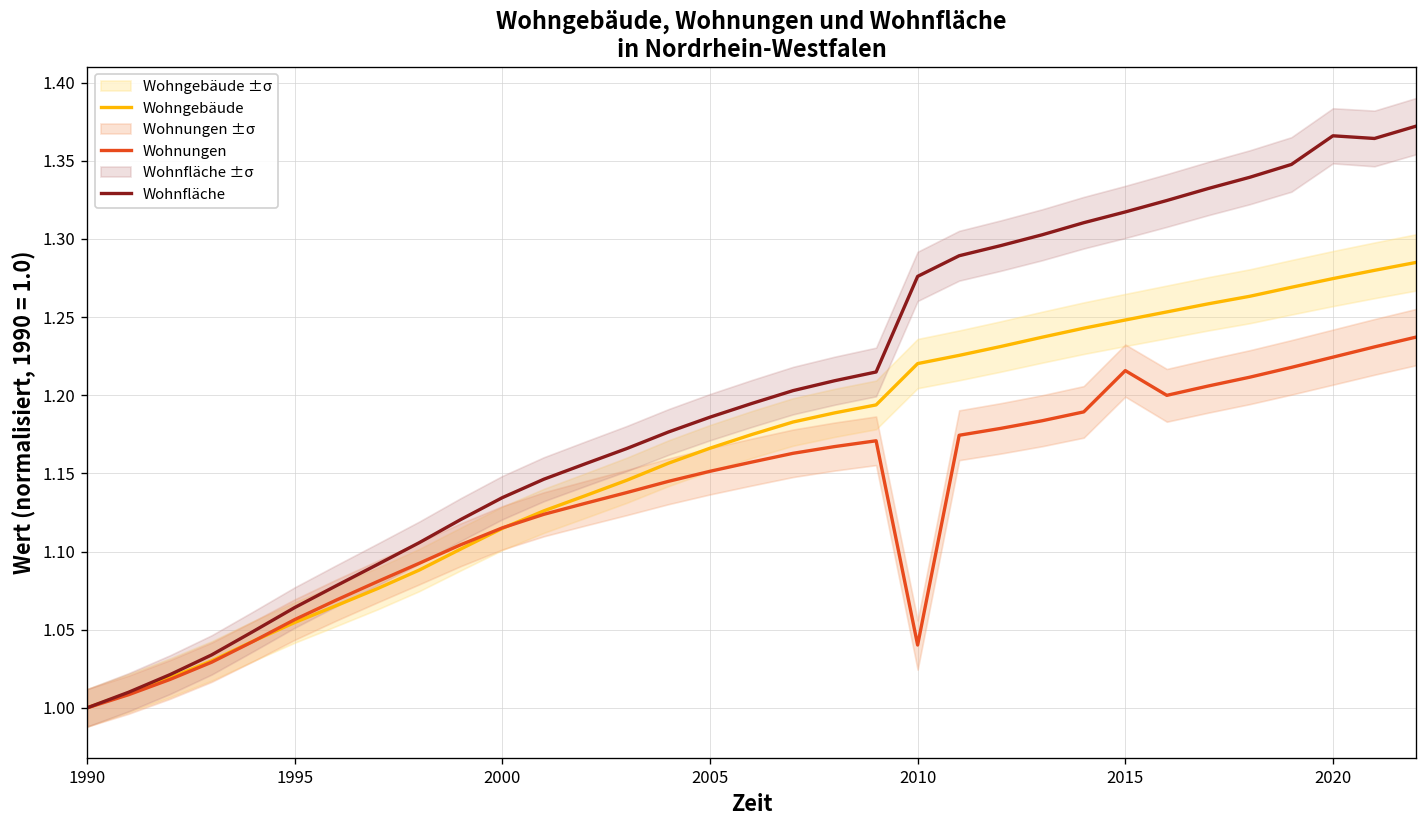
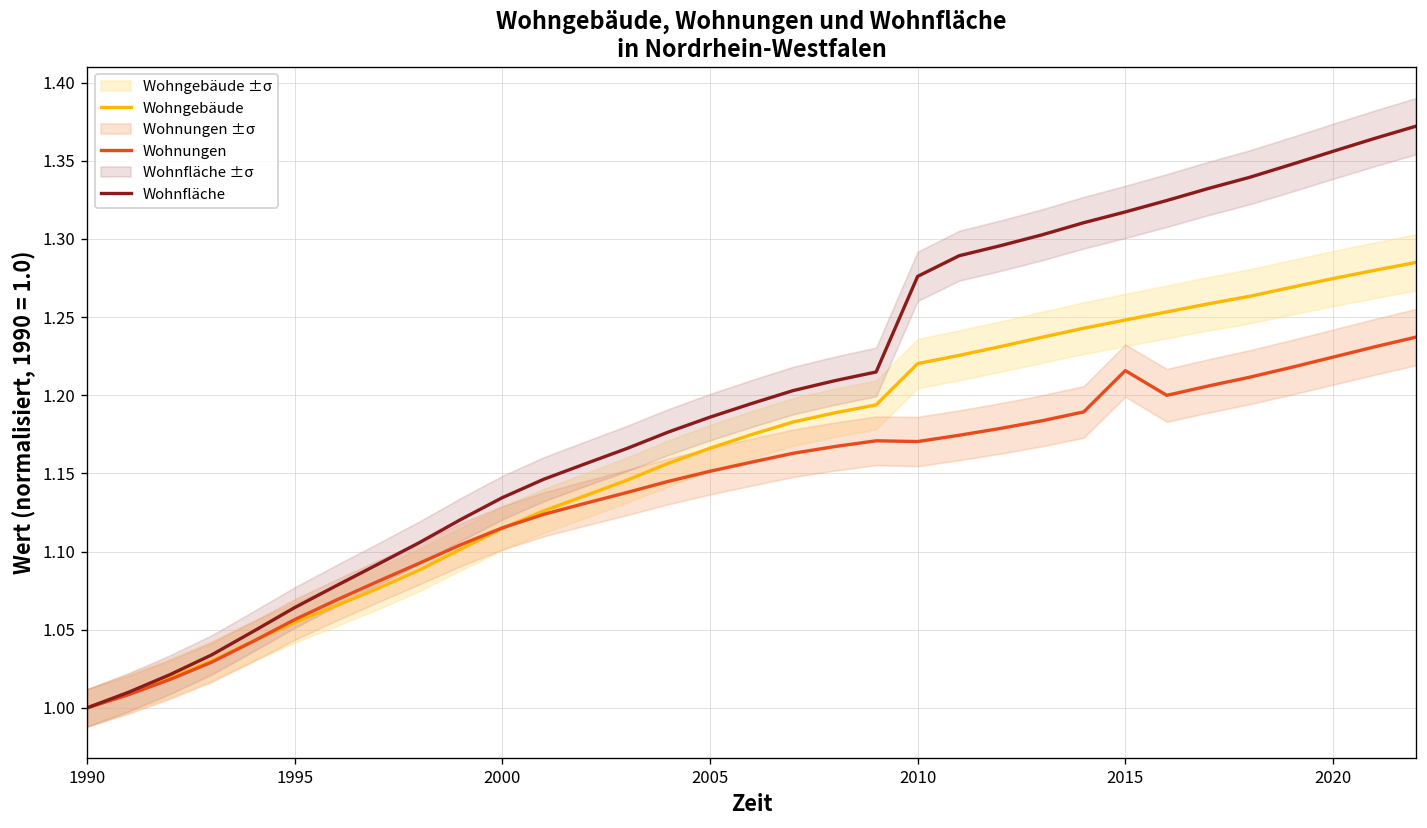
  {
    "Wohngebäude": {
      "2010": 1.220,
      "2015": 1.248,
      "2020": 1.275
    },
    "Wohnungen": {
      "2005": 1.151,
-     "2010": 1.040,
+     "2010": 1.170,
      "2015": 1.216,
      "2020": 1.224
    },
    "Wohnfläche": {
      "1995": 1.064,
      "2000": 1.134,
      "2005": 1.186,
      "2010": 1.276,
      "2015": 1.317,
-     "2020": 1.366
+     "2020": 1.356
    }
  }
